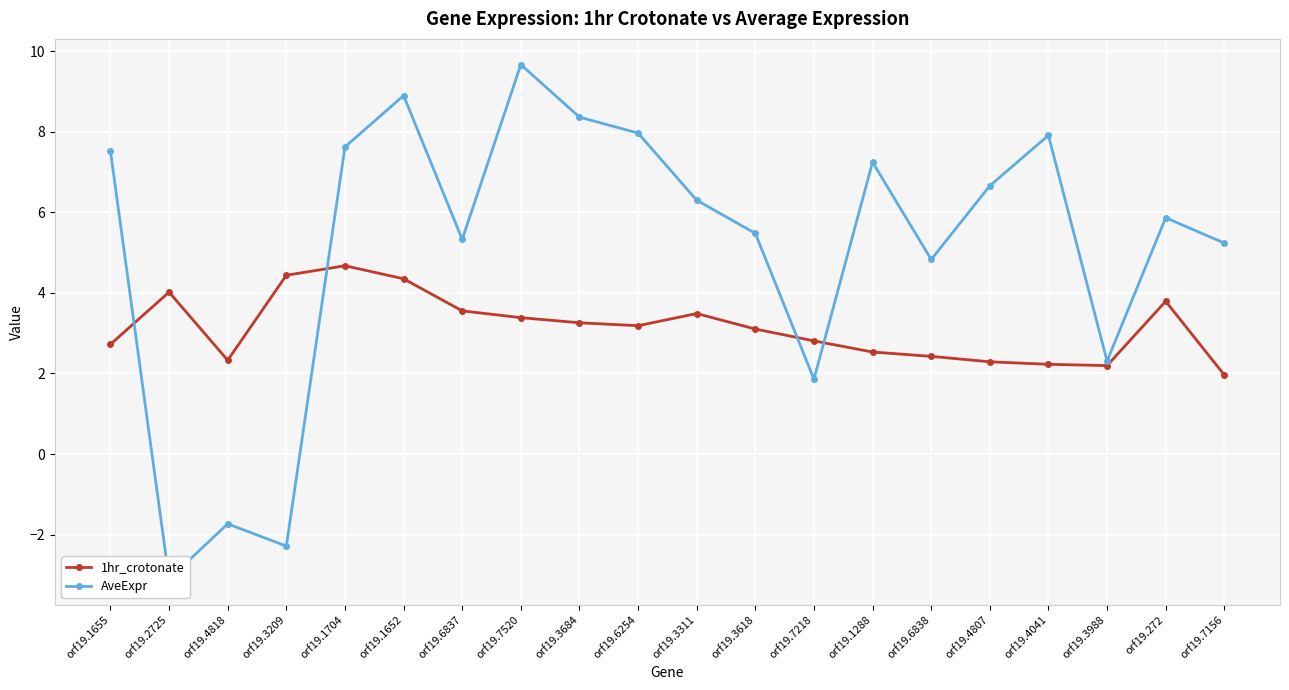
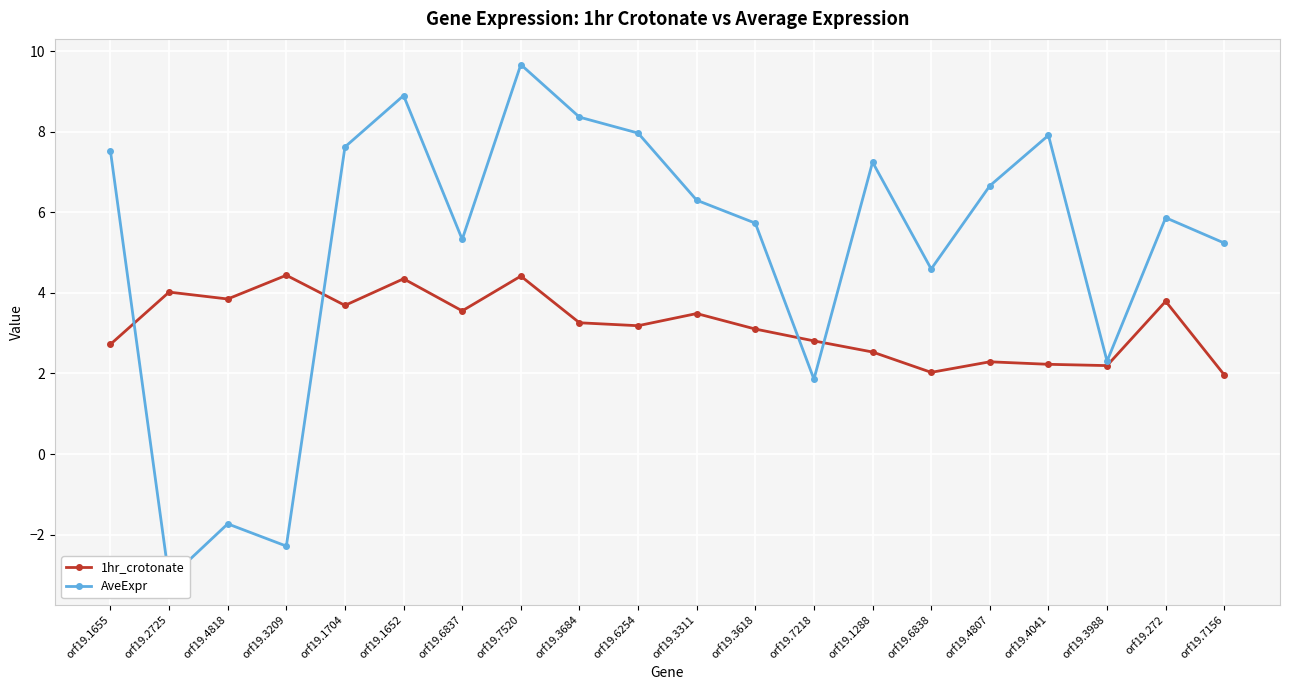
  {
    "1hr_crotonate": {
      "orf19.1655": 2.7,
      "orf19.2725": 4.0,
-     "orf19.4818": 2.3,
+     "orf19.4818": 3.8,
      "orf19.3209": 4.4,
-     "orf19.1704": 4.7,
+     "orf19.1704": 3.7,
      "orf19.1652": 4.3,
      "orf19.6837": 3.6,
-     "orf19.7520": 3.4,
+     "orf19.7520": 4.4,
      "orf19.3684": 3.3,
      "orf19.6254": 3.2,
      "orf19.3311": 3.5,
      "orf19.3618": 3.1,
      "orf19.7218": 2.8,
      "orf19.1288": 2.5,
-     "orf19.6838": 2.4,
+     "orf19.6838": 2.0,
      "orf19.4807": 2.3,
      "orf19.4041": 2.2,
      "orf19.3988": 2.2,
      "orf19.272": 3.8,
      "orf19.7156": 2.0
    },
    "AveExpr": {
      "orf19.1655": 7.5,
      "orf19.4818": -1.7,
      "orf19.3209": -2.3,
      "orf19.1704": 7.6,
      "orf19.1652": 8.9,
      "orf19.6837": 5.3,
      "orf19.7520": 9.7,
      "orf19.3684": 8.4,
      "orf19.6254": 8.0,
      "orf19.3311": 6.3,
-     "orf19.3618": 5.5,
+     "orf19.3618": 5.7,
      "orf19.7218": 1.9,
      "orf19.1288": 7.2,
-     "orf19.6838": 4.8,
+     "orf19.6838": 4.6,
      "orf19.4807": 6.7,
      "orf19.4041": 7.9,
      "orf19.3988": 2.3,
      "orf19.272": 5.9,
      "orf19.7156": 5.2
    }
  }
